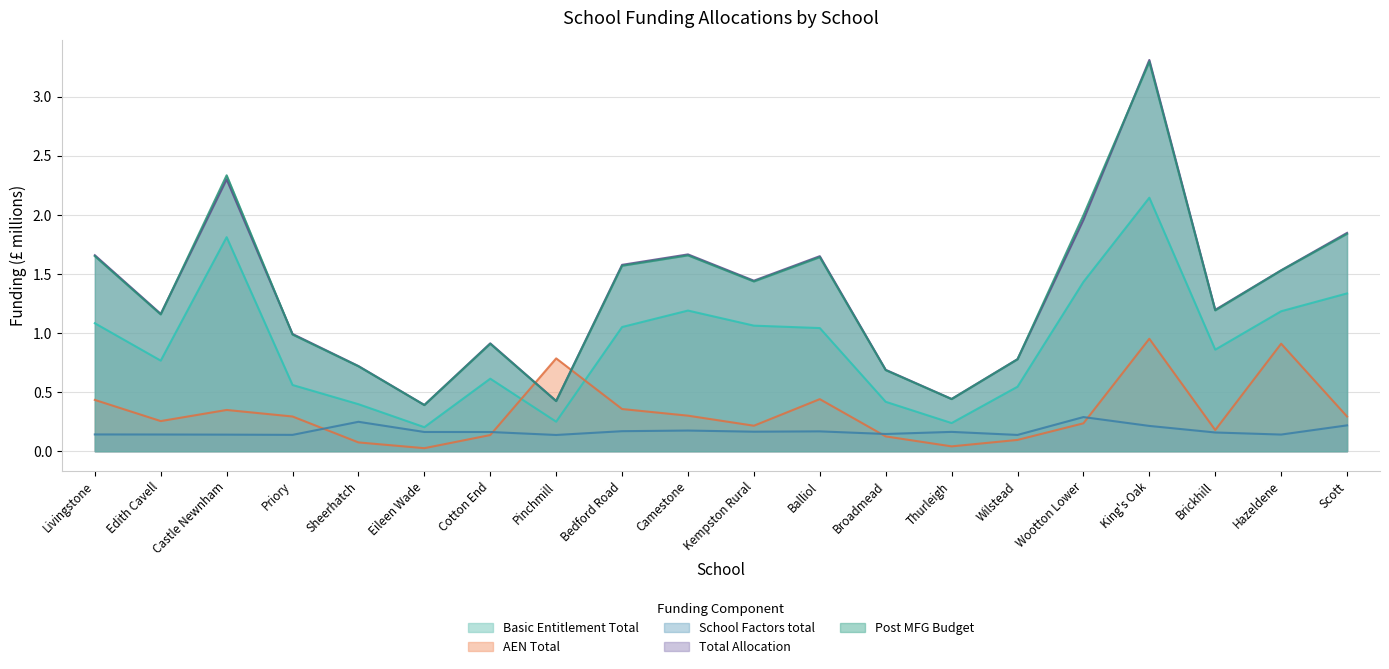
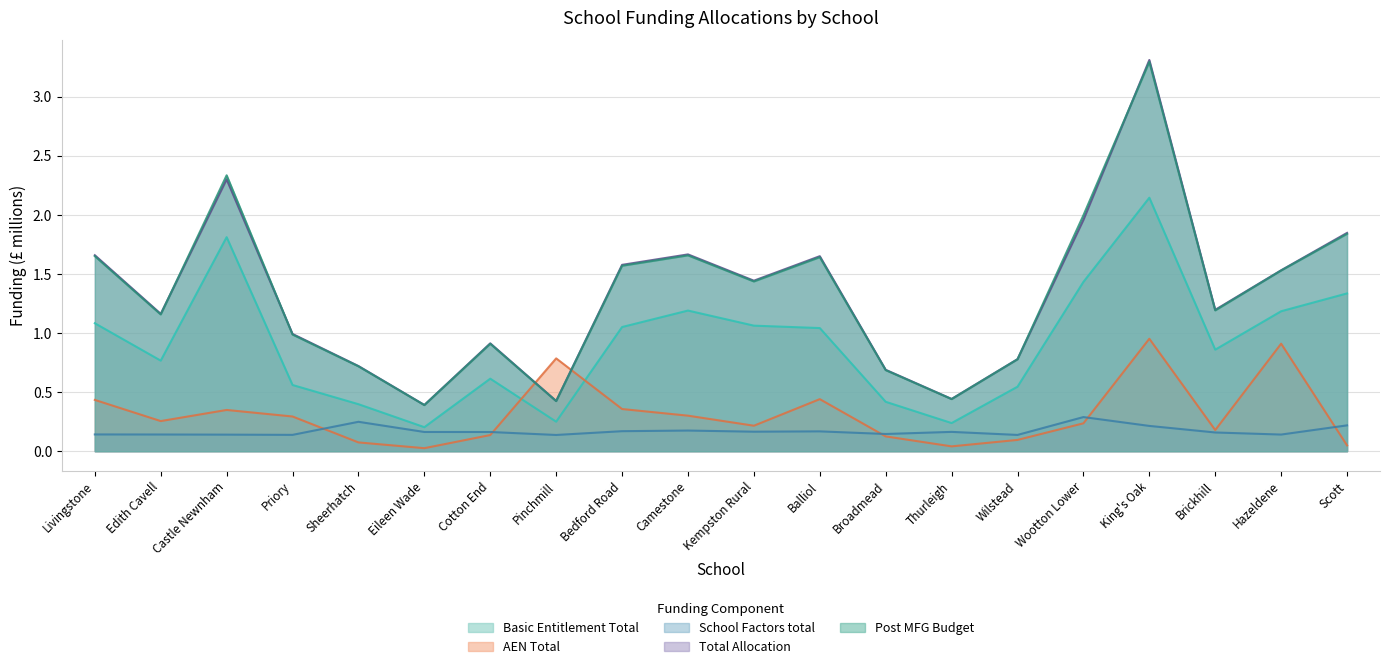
  {
    "AEN Total": {
      "Livingstone": 0.43,
      "Edith Cavell": 0.25,
      "Castle Newnham": 0.35,
      "Priory": 0.29,
      "Sheerhatch": 0.07,
      "Eileen Wade": 0.03,
      "Cotton End": 0.14,
      "Pinchmill": 0.79,
      "Bedford Road": 0.36,
      "Camestone": 0.30,
      "Kempston Rural": 0.22,
      "Balliol": 0.44,
      "Thurleigh": 0.04,
      "Wilstead": 0.10,
      "Wootton Lower": 0.24,
      "King's Oak": 0.95,
      "Hazeldene": 0.91,
-     "Scott": 0.29
+     "Scott": 0.05
    }
  }
